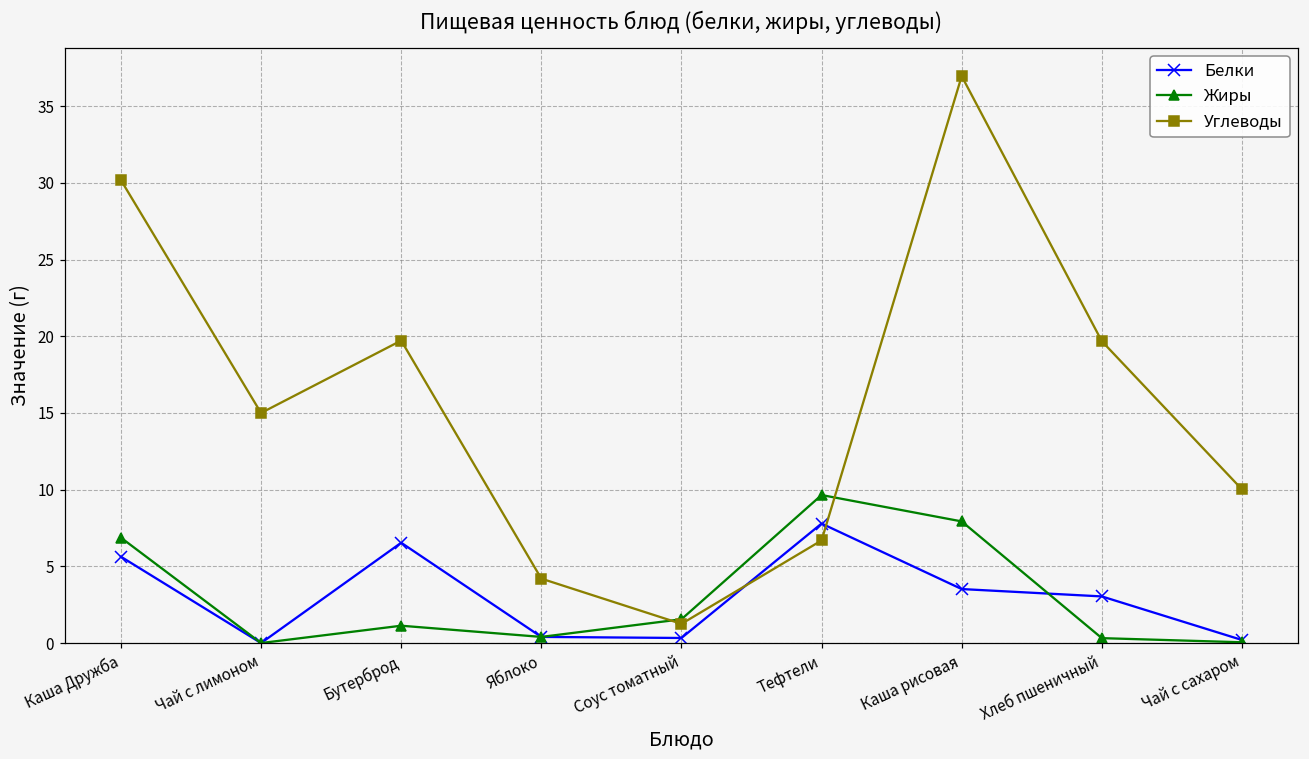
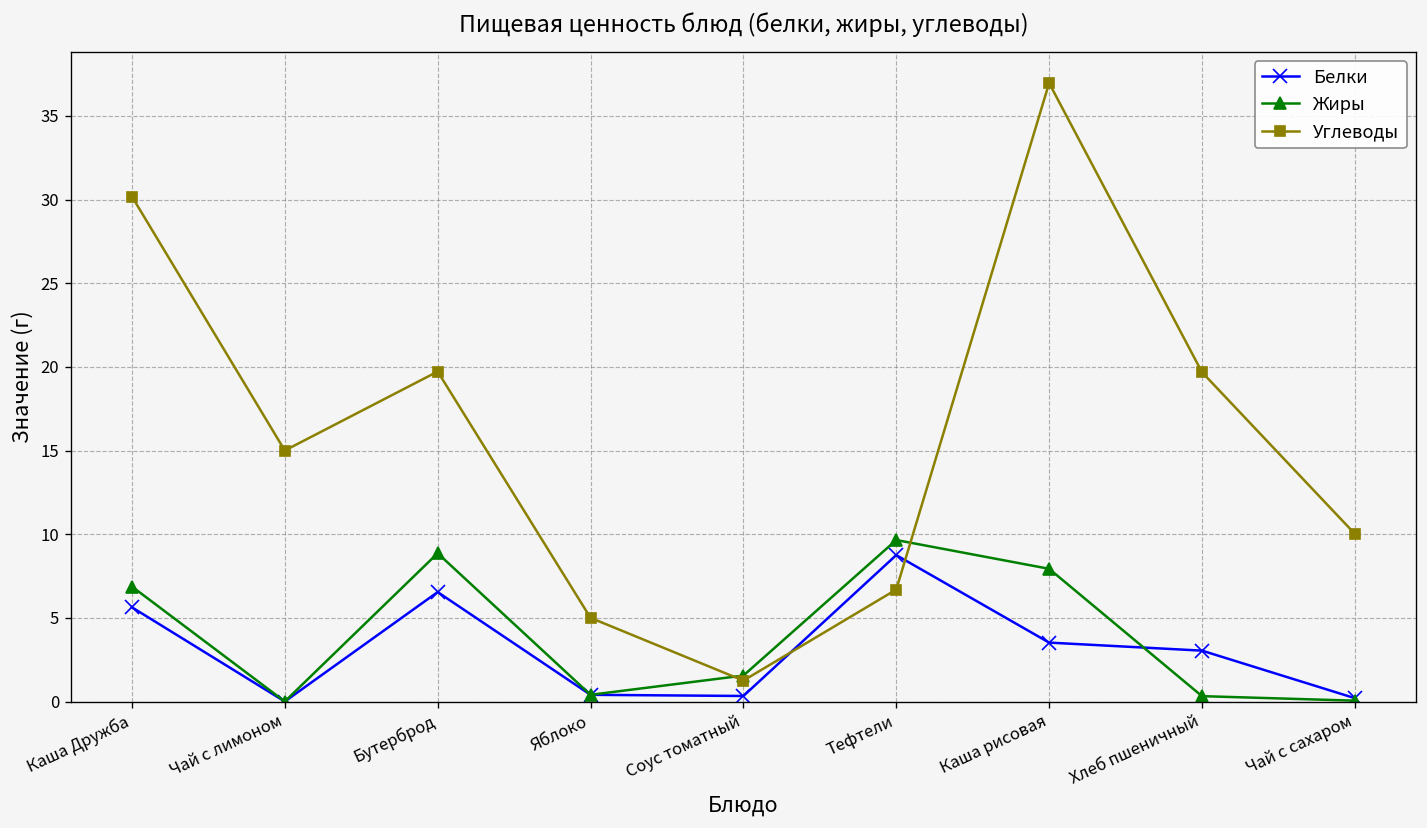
  {
    "Белки": {
      "Каша Дружба": 5.6,
      "Бутерброд": 6.5,
      "Соус томатный": 0.3,
-     "Тефтели": 7.8,
+     "Тефтели": 8.8,
      "Каша рисовая": 3.5,
      "Хлеб пшеничный": 3.0
    },
    "Жиры": {
      "Каша Дружба": 6.9,
-     "Бутерброд": 1.1,
+     "Бутерброд": 8.9,
      "Соус томатный": 1.6,
      "Тефтели": 9.7,
      "Каша рисовая": 7.9,
      "Хлеб пшеничный": 0.3
    },
    "Углеводы": {
      "Каша Дружба": 30.2,
      "Чай с лимоном": 15.0,
      "Бутерброд": 19.7,
-     "Яблоко": 4.2,
+     "Яблоко": 5.0,
      "Соус томатный": 1.3,
      "Тефтели": 6.7,
      "Каша рисовая": 37.0,
      "Хлеб пшеничный": 19.7,
      "Чай с сахаром": 10.0
    }
  }
